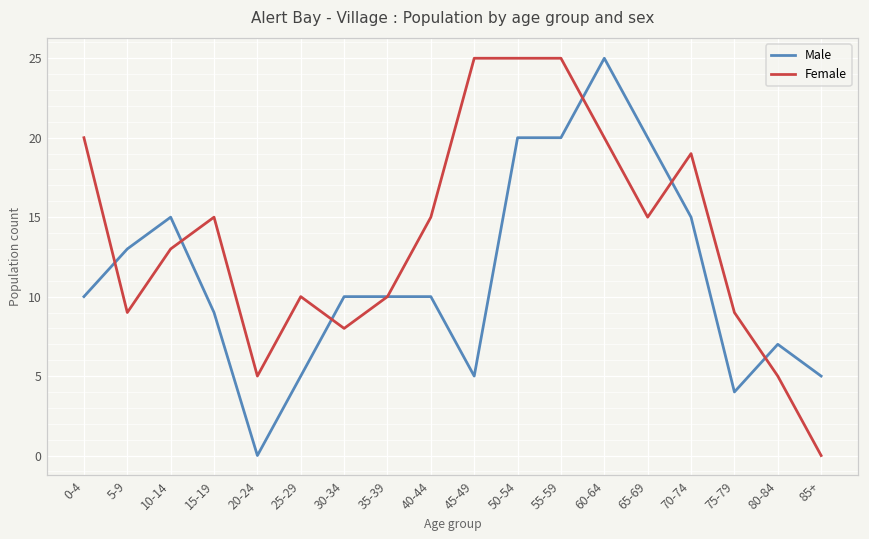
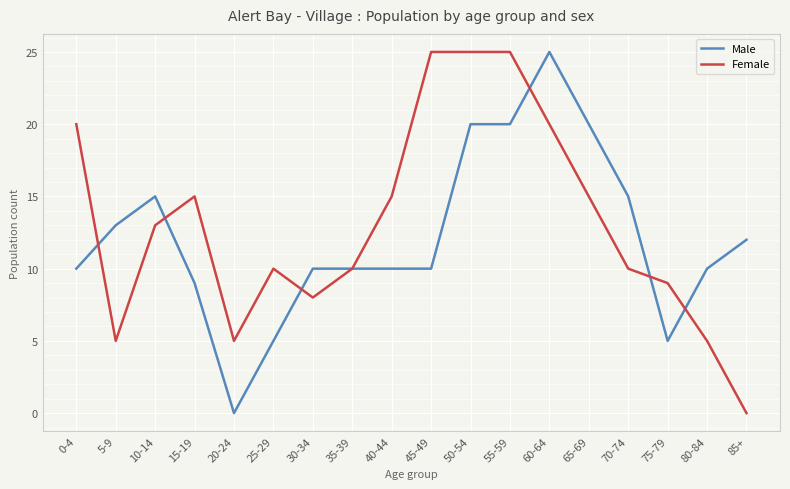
  {
    "Male": {
      "0-4": 10,
      "5-9": 13,
      "10-14": 15,
      "15-19": 9,
      "20-24": 0,
      "25-29": 5,
      "30-34": 10,
      "40-44": 10,
-     "45-49": 5,
+     "45-49": 10,
      "50-54": 20,
      "55-59": 20,
      "60-64": 25,
      "65-69": 20,
      "70-74": 15,
-     "75-79": 4,
-     "80-84": 7,
-     "85+": 5
+     "75-79": 5,
+     "80-84": 10,
+     "85+": 12
    },
    "Female": {
      "0-4": 20,
-     "5-9": 9,
+     "5-9": 5,
      "10-14": 13,
      "15-19": 15,
      "20-24": 5,
      "25-29": 10,
      "30-34": 8,
      "40-44": 15,
      "45-49": 25,
      "50-54": 25,
      "55-59": 25,
      "60-64": 20,
      "65-69": 15,
-     "70-74": 19,
+     "70-74": 10,
      "75-79": 9,
      "80-84": 5,
      "85+": 0
    }
  }
